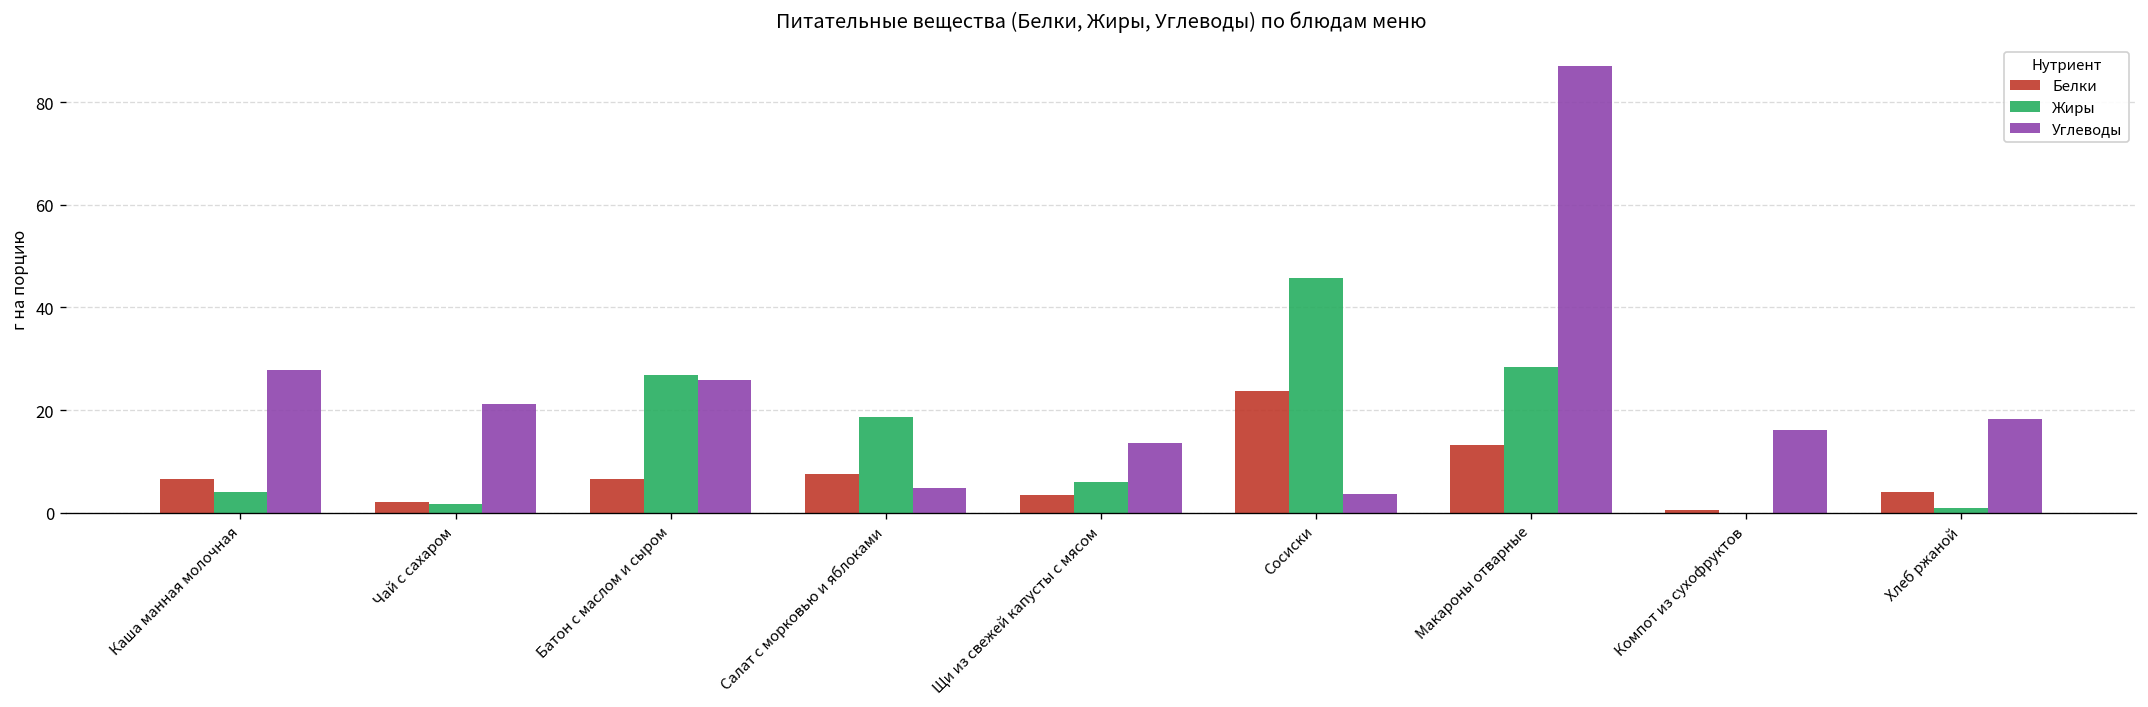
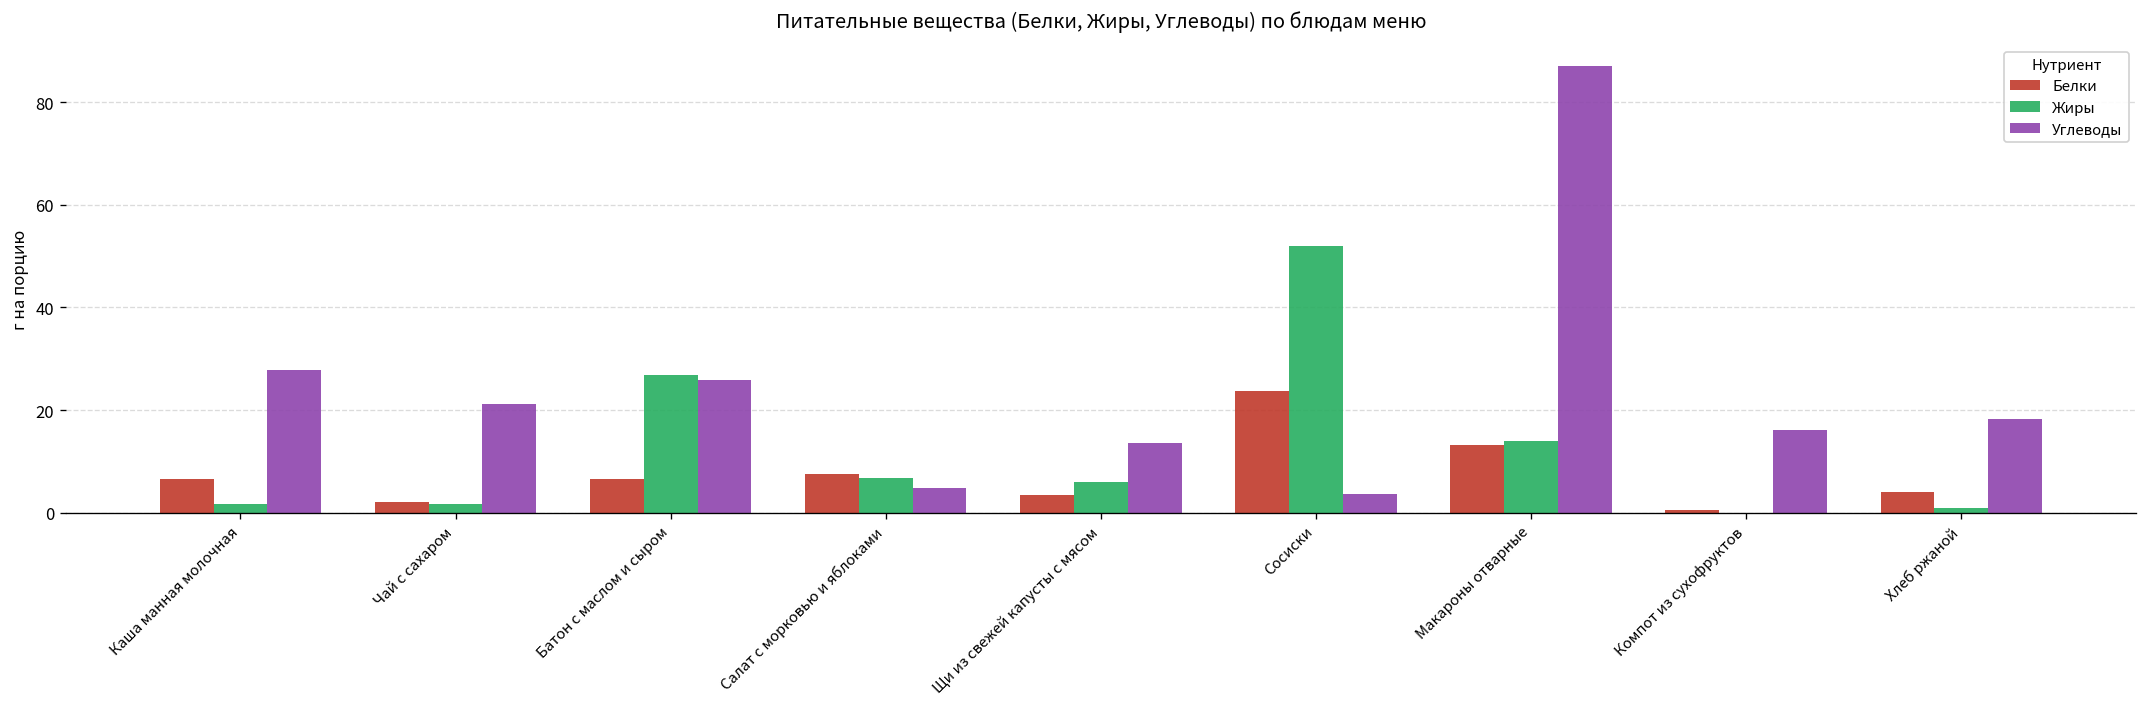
  {
    "Белки": {
      "Каша манная молочная": 7,
      "Чай с сахаром": 2,
      "Батон с маслом и сыром": 7,
      "Салат с морковью и яблоками": 7,
      "Щи из свежей капусты с мясом": 4,
      "Сосиски": 24,
      "Макароны отварные": 13,
      "Хлеб ржаной": 4
    },
    "Жиры": {
-     "Каша манная молочная": 4,
+     "Каша манная молочная": 2,
      "Чай с сахаром": 2,
      "Батон с маслом и сыром": 27,
-     "Салат с морковью и яблоками": 19,
+     "Салат с морковью и яблоками": 7,
      "Щи из свежей капусты с мясом": 6,
-     "Сосиски": 46,
-     "Макароны отварные": 28,
+     "Сосиски": 52,
+     "Макароны отварные": 14,
      "Компот из сухофруктов": 0,
      "Хлеб ржаной": 1
    },
    "Углеводы": {
      "Каша манная молочная": 28,
      "Чай с сахаром": 21,
      "Батон с маслом и сыром": 26,
      "Салат с морковью и яблоками": 5,
      "Щи из свежей капусты с мясом": 14,
      "Сосиски": 4,
      "Макароны отварные": 87,
      "Компот из сухофруктов": 16,
      "Хлеб ржаной": 18
    }
  }
